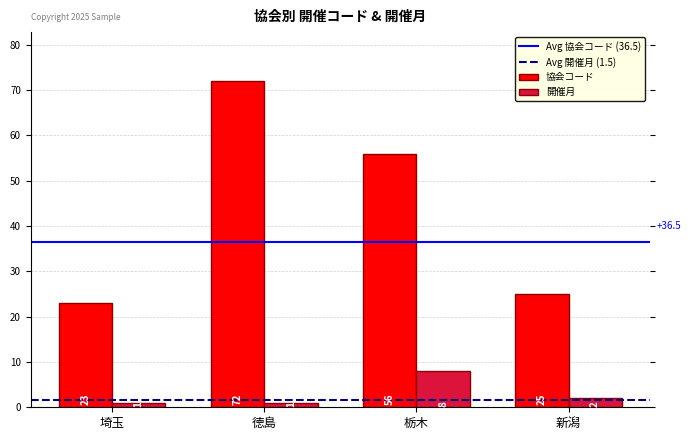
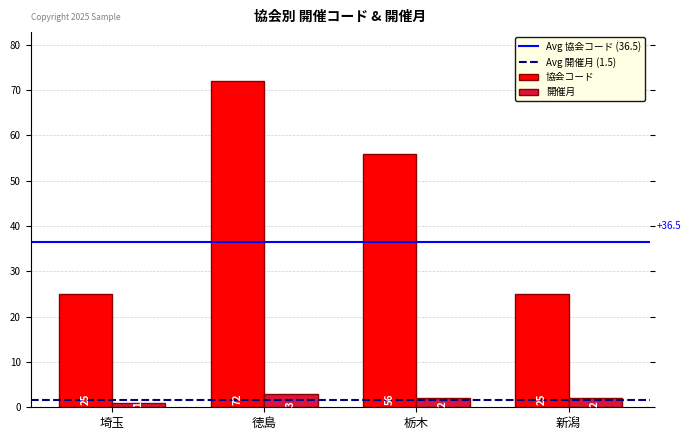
  {
    "協会コード": {
-     "埼玉": 23,
+     "埼玉": 25,
      "徳島": 72,
      "栃木": 56,
      "新潟": 25
    },
    "開催月": {
      "埼玉": 1,
-     "徳島": 1,
-     "栃木": 8,
+     "徳島": 3,
+     "栃木": 2,
      "新潟": 2
    }
  }
